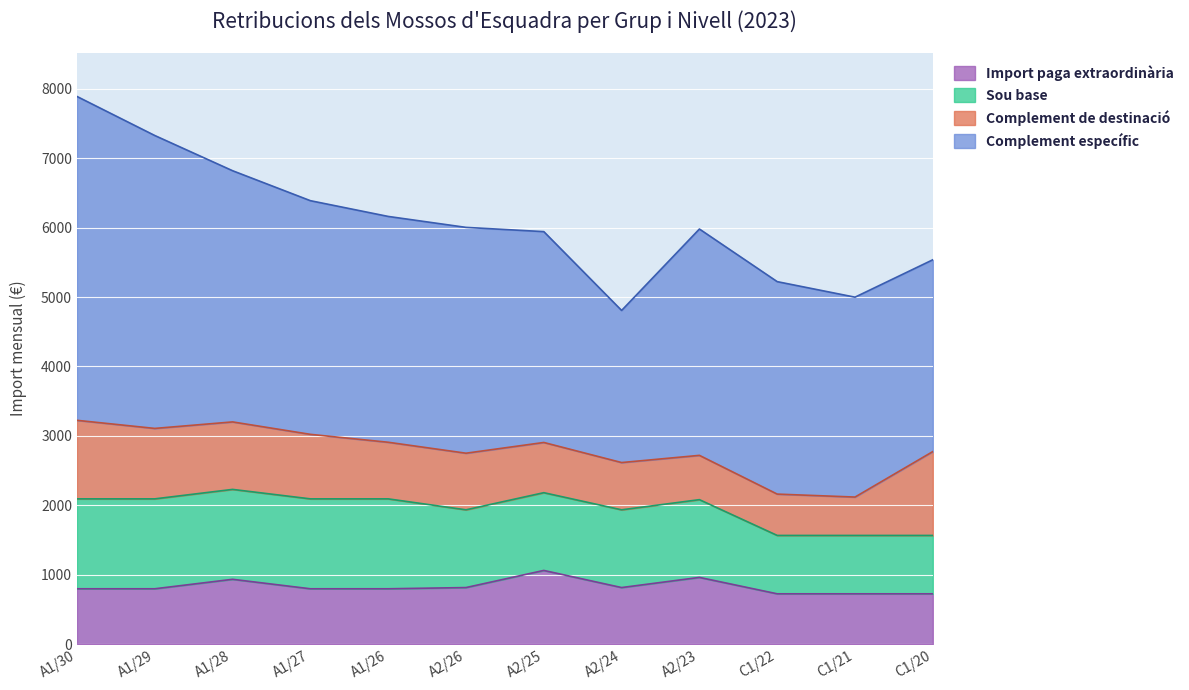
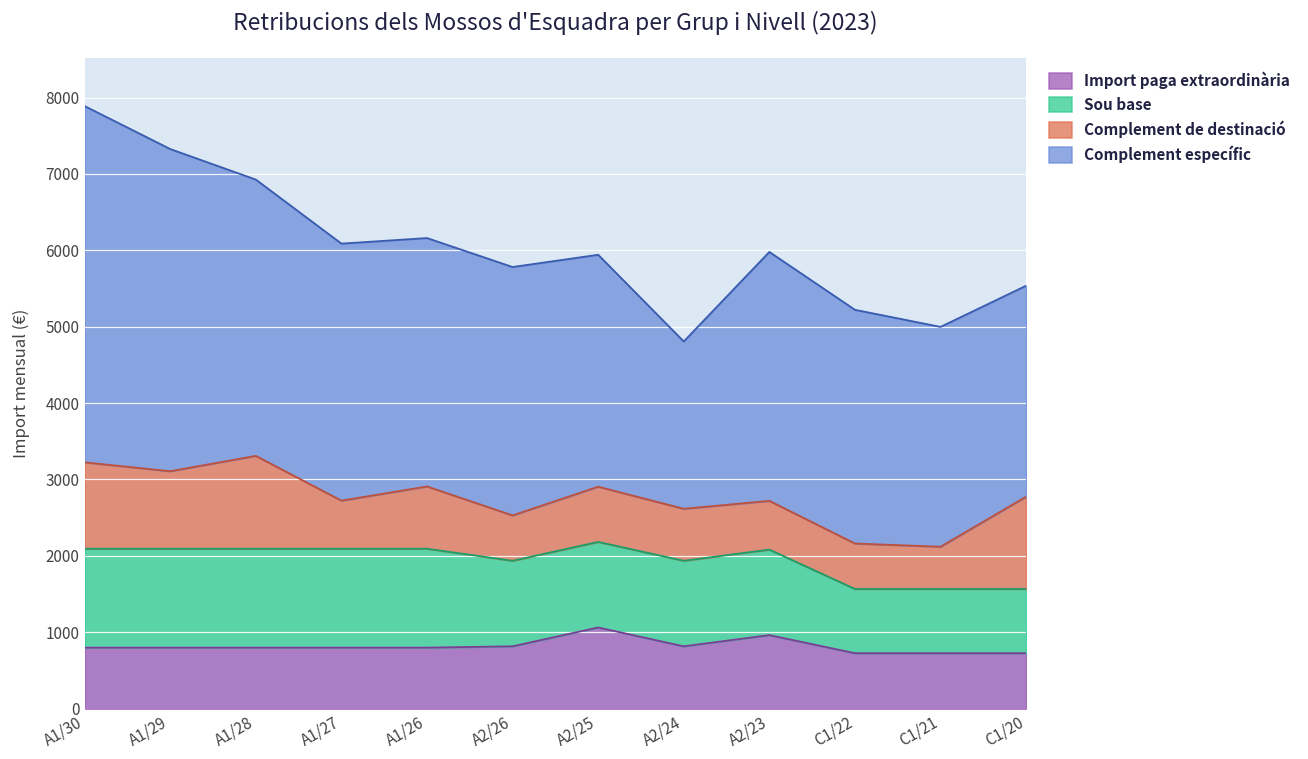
  {
    "Import paga extraordinària": {
      "A1/30": 800,
      "A1/29": 800,
-     "A1/28": 900,
+     "A1/28": 800,
      "A1/27": 800,
      "A1/26": 800,
      "A2/26": 800,
      "A2/25": 1100,
      "A2/24": 800,
      "A2/23": 1000,
      "C1/22": 700,
      "C1/21": 700,
      "C1/20": 700
    },
    "Sou base": {
      "A1/30": 1300,
      "A1/29": 1300,
      "A1/28": 1300,
      "A1/27": 1300,
      "A1/26": 1300,
      "A2/26": 1100,
      "A2/25": 1100,
      "A2/24": 1100,
      "A2/23": 1100,
      "C1/22": 800,
      "C1/21": 800,
      "C1/20": 800
    },
    "Complement de destinació": {
      "A1/30": 1100,
      "A1/29": 1000,
-     "A1/28": 1000,
-     "A1/27": 900,
+     "A1/28": 1200,
+     "A1/27": 600,
      "A1/26": 800,
-     "A2/26": 800,
+     "A2/26": 600,
      "A2/25": 700,
      "A2/24": 700,
      "A2/23": 600,
      "C1/22": 600,
      "C1/21": 600,
      "C1/20": 1200
    },
    "Complement específic": {
      "A1/30": 4700,
      "A1/29": 4200,
      "A1/28": 3600,
      "A1/27": 3400,
      "A1/26": 3300,
      "A2/26": 3300,
      "A2/25": 3000,
      "A2/24": 2200,
      "A2/23": 3300,
      "C1/22": 3100,
      "C1/21": 2900,
      "C1/20": 2800
    }
  }
